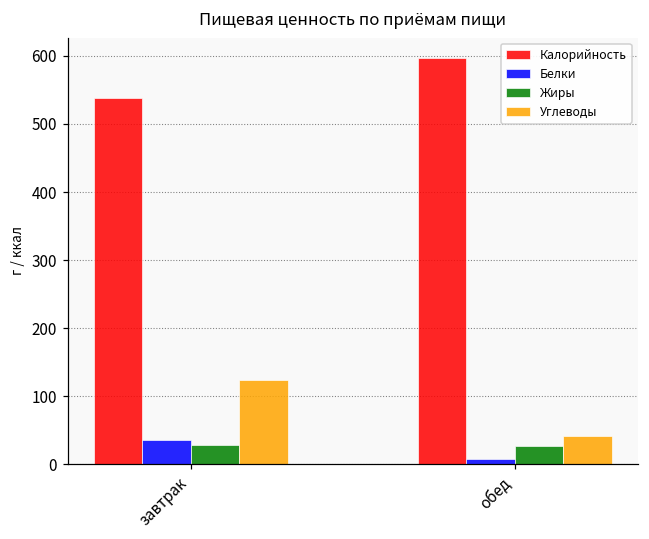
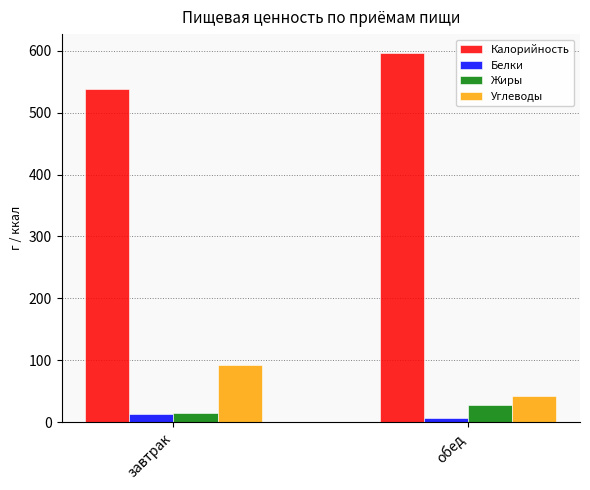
  {
    "Калорийность": {
      "завтрак": 540,
      "обед": 600
    },
    "Белки": {
-     "завтрак": 40,
+     "завтрак": 10,
      "обед": 10
    },
    "Жиры": {
-     "завтрак": 30,
+     "завтрак": 10,
      "обед": 30
    },
    "Углеводы": {
-     "завтрак": 120,
+     "завтрак": 90,
      "обед": 40
    }
  }
